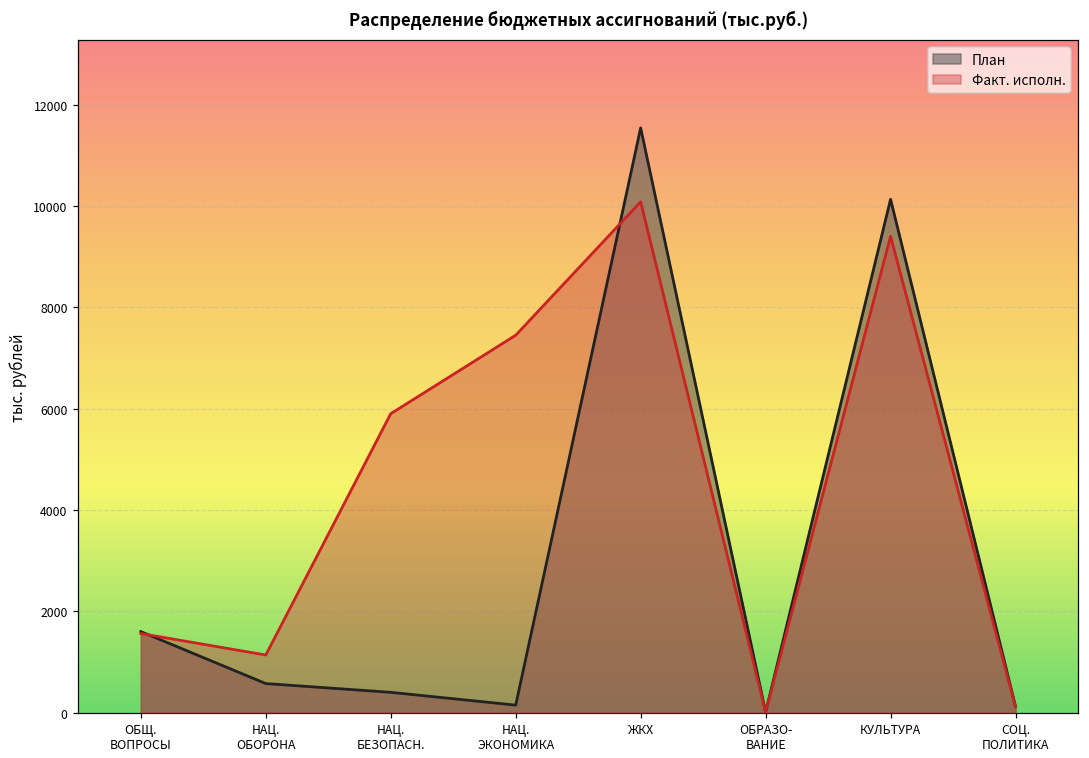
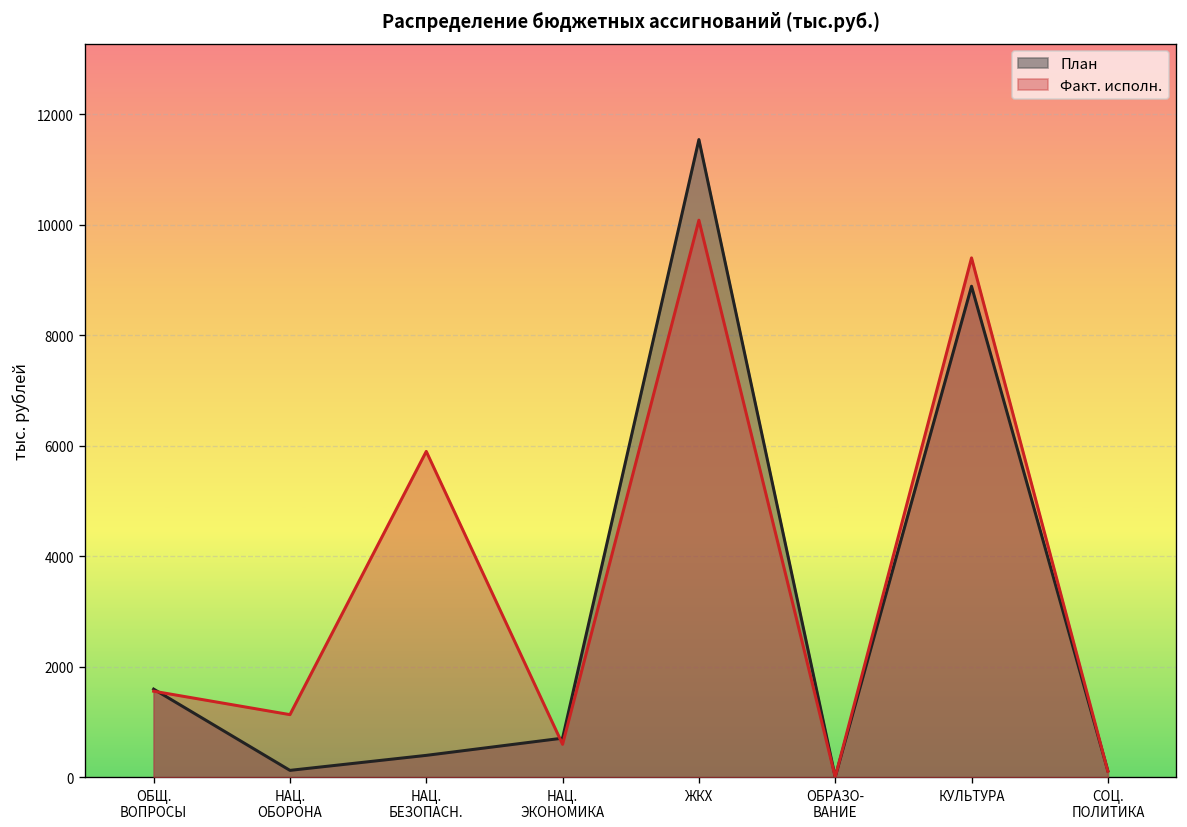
  {
    "План": {
-     "НАЦ. ОБОРОНА": 600,
+     "НАЦ. ОБОРОНА": 100,
      "НАЦ. БЕЗОПАСН.": 400,
-     "НАЦ. ЭКОНОМИКА": 100,
+     "НАЦ. ЭКОНОМИКА": 700,
      "ЖКХ": 11500,
-     "КУЛЬТУРА": 10100
+     "КУЛЬТУРА": 8900
    },
    "Факт. исполн.": {
      "НАЦ. ОБОРОНА": 1100,
      "НАЦ. БЕЗОПАСН.": 5900,
-     "НАЦ. ЭКОНОМИКА": 7500,
+     "НАЦ. ЭКОНОМИКА": 600,
      "ЖКХ": 10100,
      "КУЛЬТУРА": 9400
    }
  }
